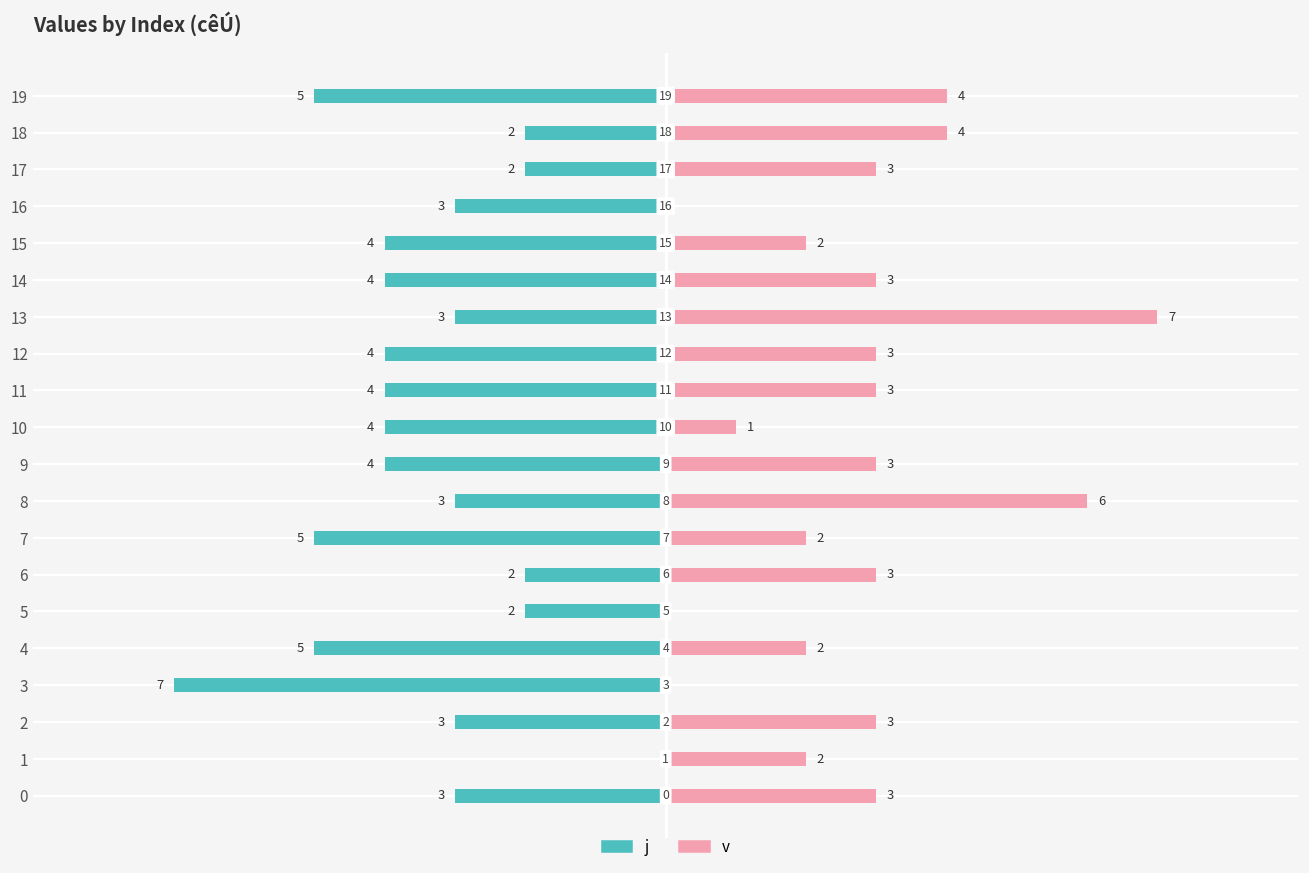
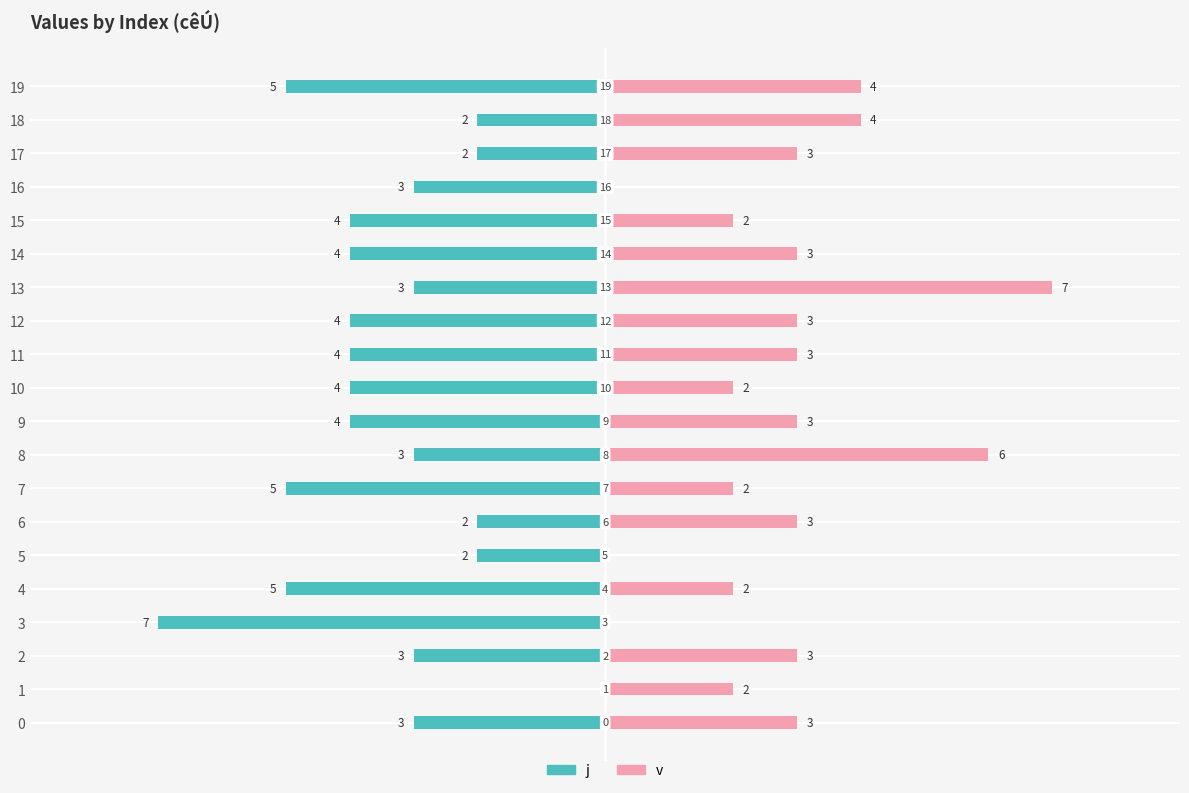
  {
    "v": {
      "19": 4,
      "18": 4,
      "17": 3,
      "15": 2,
      "14": 3,
      "13": 7,
      "12": 3,
      "11": 3,
-     "10": 1,
+     "10": 2,
      "9": 3,
      "8": 6,
      "7": 2,
      "6": 3,
      "4": 2,
      "2": 3,
      "1": 2,
      "0": 3
    }
  }
